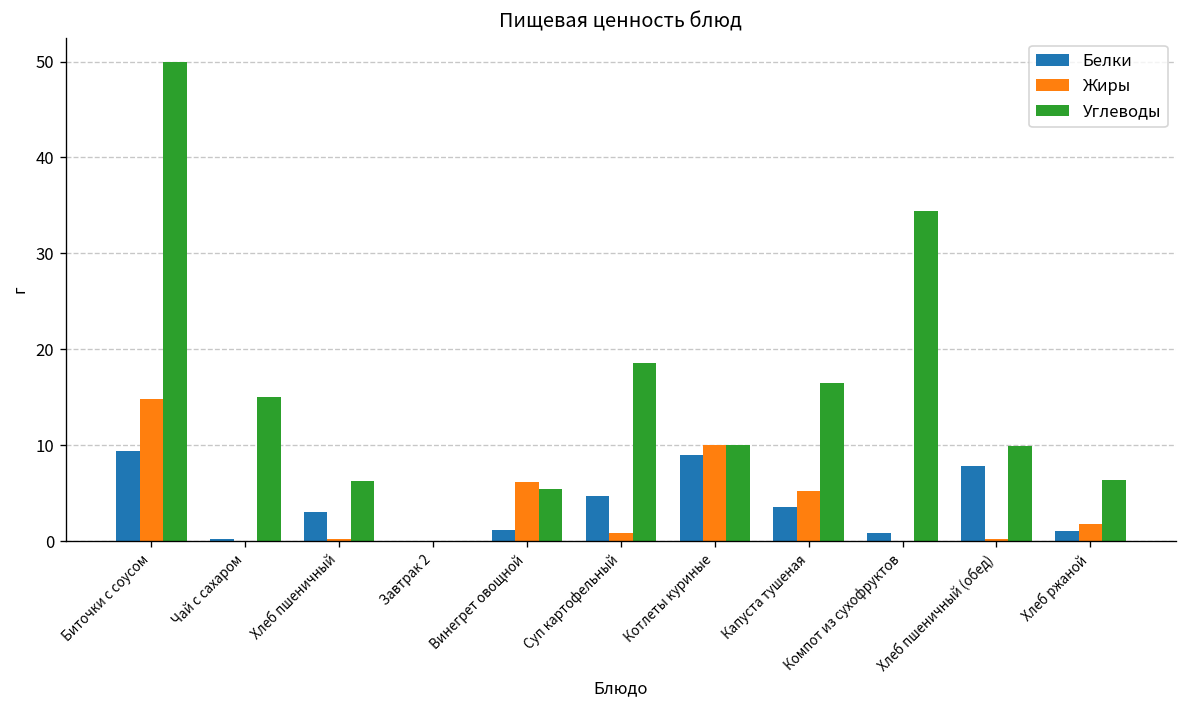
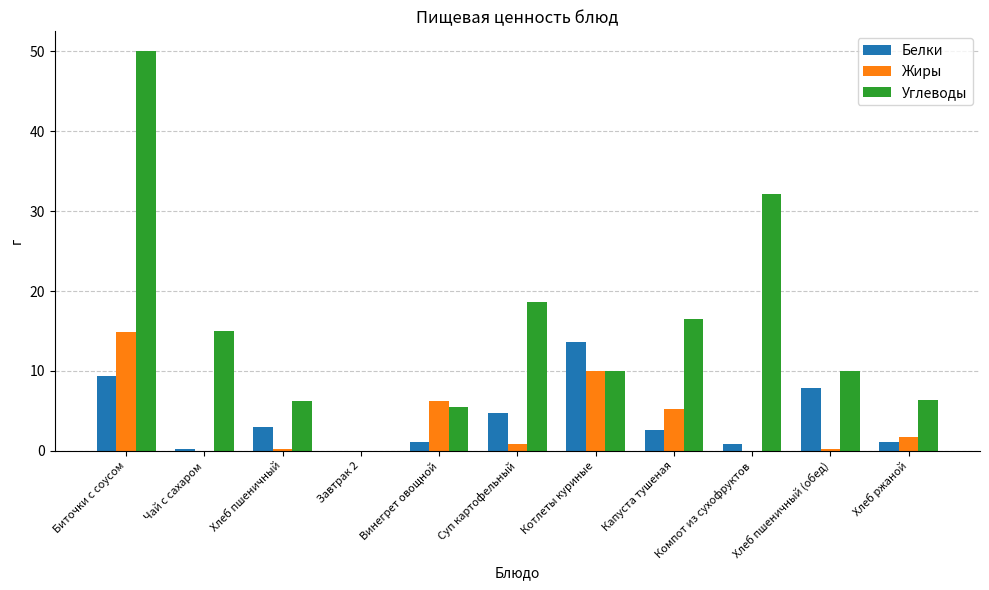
  {
    "Белки": {
      "Биточки с соусом": 9,
      "Хлеб пшеничный": 3,
      "Завтрак 2": 0,
      "Винегрет овощной": 1,
      "Суп картофельный": 5,
-     "Котлеты куриные": 9,
-     "Капуста тушеная": 4,
+     "Котлеты куриные": 14,
+     "Капуста тушеная": 3,
      "Компот из сухофруктов": 1,
      "Хлеб пшеничный (обед)": 8,
      "Хлеб ржаной": 1
    },
    "Жиры": {
      "Биточки с соусом": 15,
      "Завтрак 2": 0,
      "Винегрет овощной": 6,
      "Суп картофельный": 1,
      "Котлеты куриные": 10,
      "Капуста тушеная": 5,
      "Компот из сухофруктов": 0,
      "Хлеб ржаной": 2
    },
    "Углеводы": {
      "Биточки с соусом": 50,
      "Чай с сахаром": 15,
      "Хлеб пшеничный": 6,
      "Завтрак 2": 0,
      "Винегрет овощной": 5,
      "Суп картофельный": 19,
      "Котлеты куриные": 10,
      "Капуста тушеная": 17,
-     "Компот из сухофруктов": 34,
+     "Компот из сухофруктов": 32,
      "Хлеб пшеничный (обед)": 10,
      "Хлеб ржаной": 6
    }
  }
